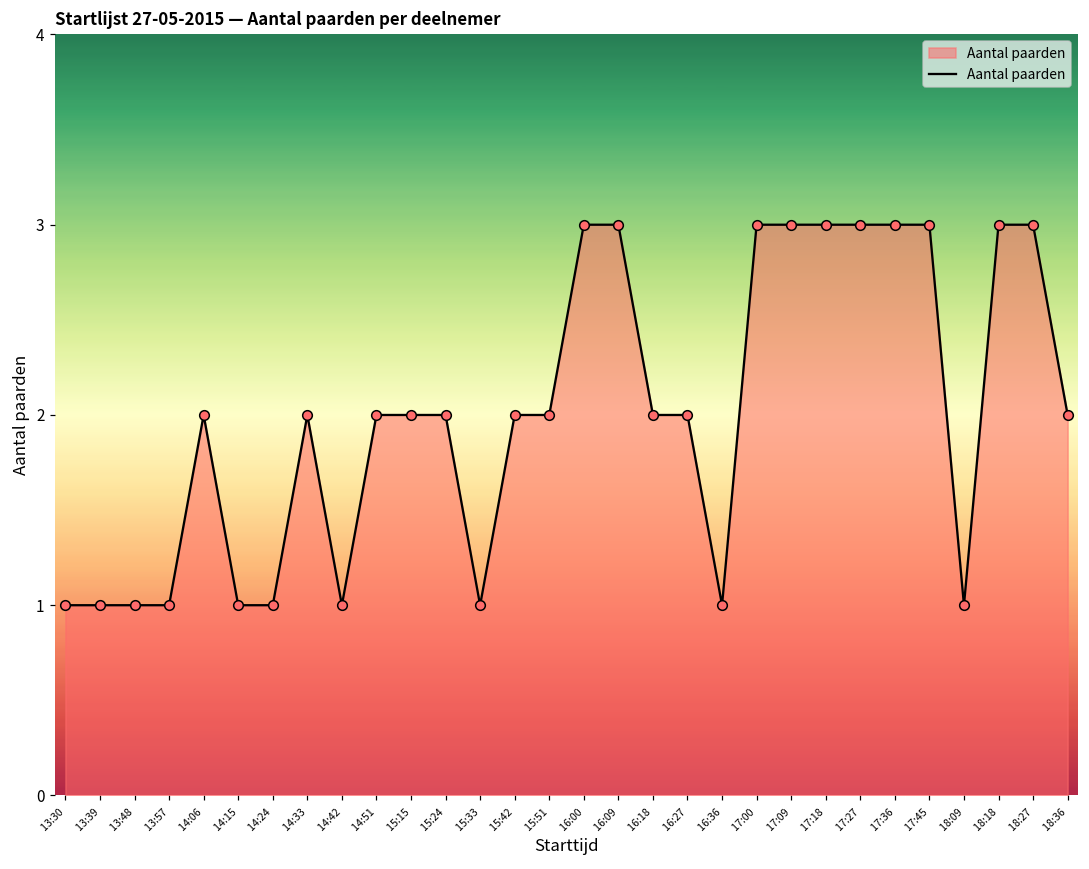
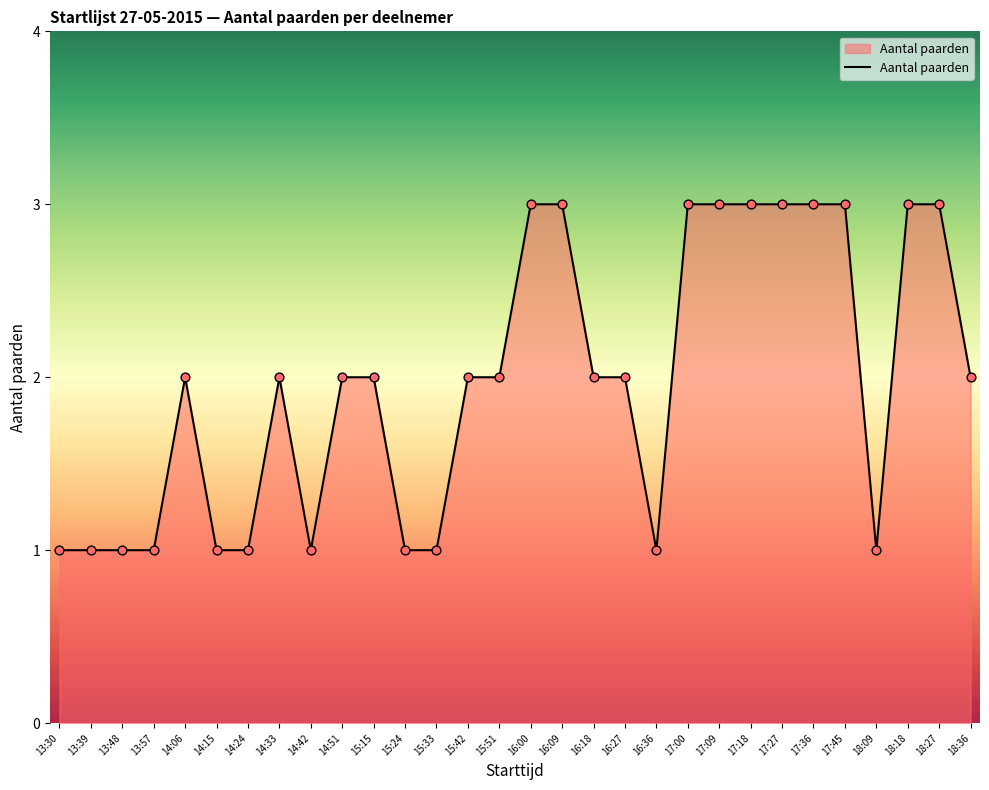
  {
    "13:30": 1,
    "13:39": 1,
    "13:48": 1,
    "13:57": 1,
    "14:06": 2,
    "14:15": 1,
    "14:24": 1,
    "14:33": 2,
    "14:42": 1,
    "14:51": 2,
    "15:15": 2,
-   "15:24": 2,
+   "15:24": 1,
    "15:33": 1,
    "15:42": 2,
    "15:51": 2,
    "16:00": 3,
    "16:09": 3,
    "16:18": 2,
    "16:27": 2,
    "16:36": 1,
    "17:00": 3,
    "17:09": 3,
    "17:18": 3,
    "17:27": 3,
    "17:36": 3,
    "17:45": 3,
    "18:09": 1,
    "18:18": 3,
    "18:27": 3,
    "18:36": 2
  }
